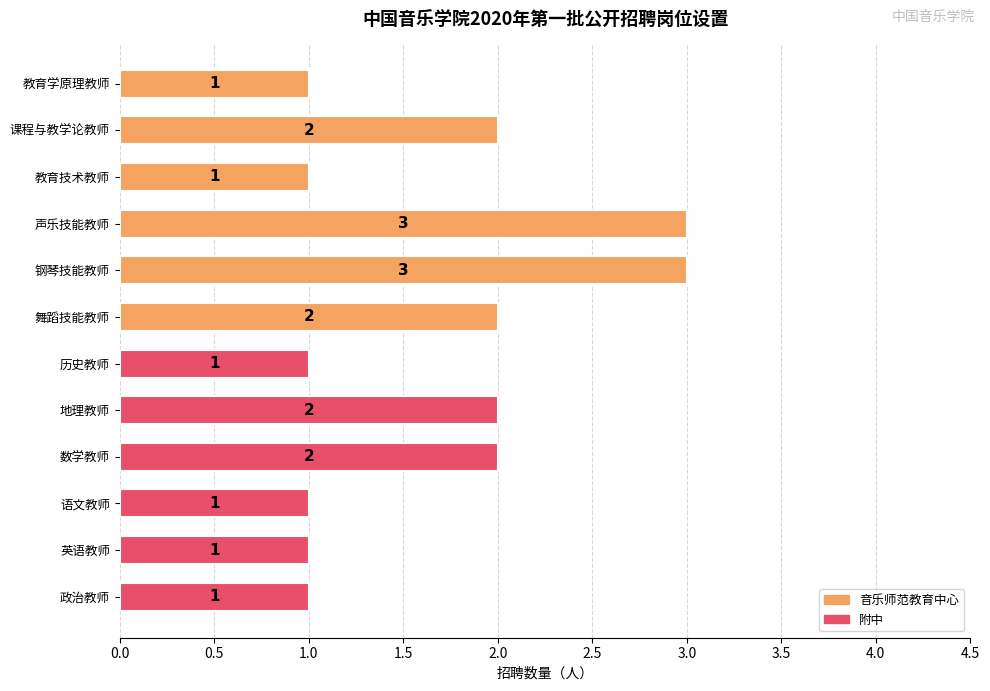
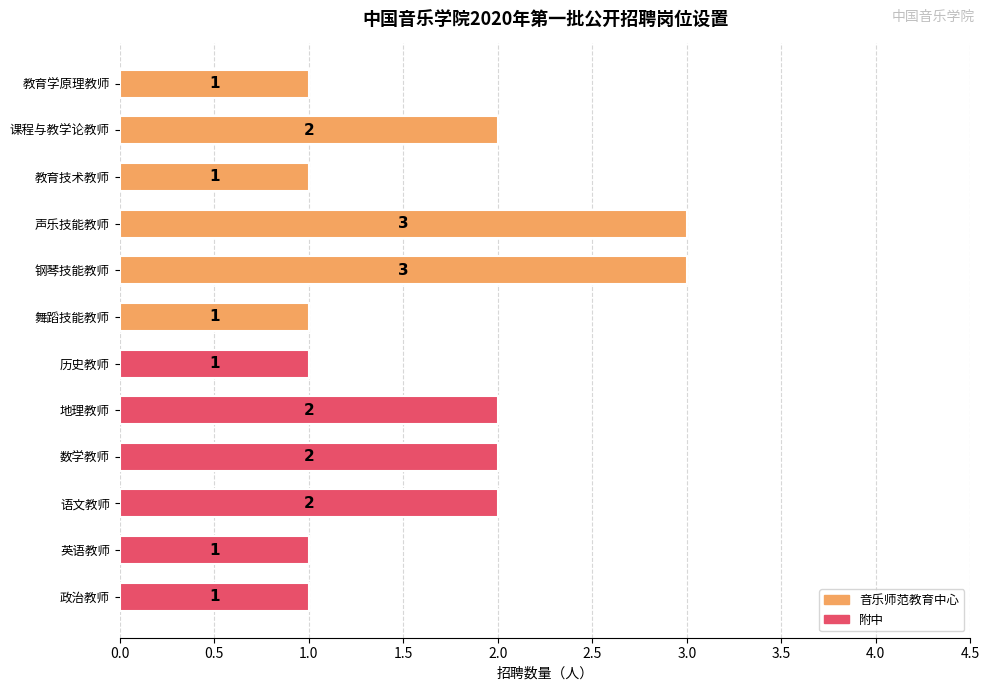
  {
    "教育学原理教师": 1,
    "课程与教学论教师": 2,
    "教育技术教师": 1,
    "声乐技能教师": 3,
    "钢琴技能教师": 3,
-   "舞蹈技能教师": 2,
+   "舞蹈技能教师": 1,
    "历史教师": 1,
    "地理教师": 2,
    "数学教师": 2,
-   "语文教师": 1,
+   "语文教师": 2,
    "英语教师": 1,
    "政治教师": 1
  }
